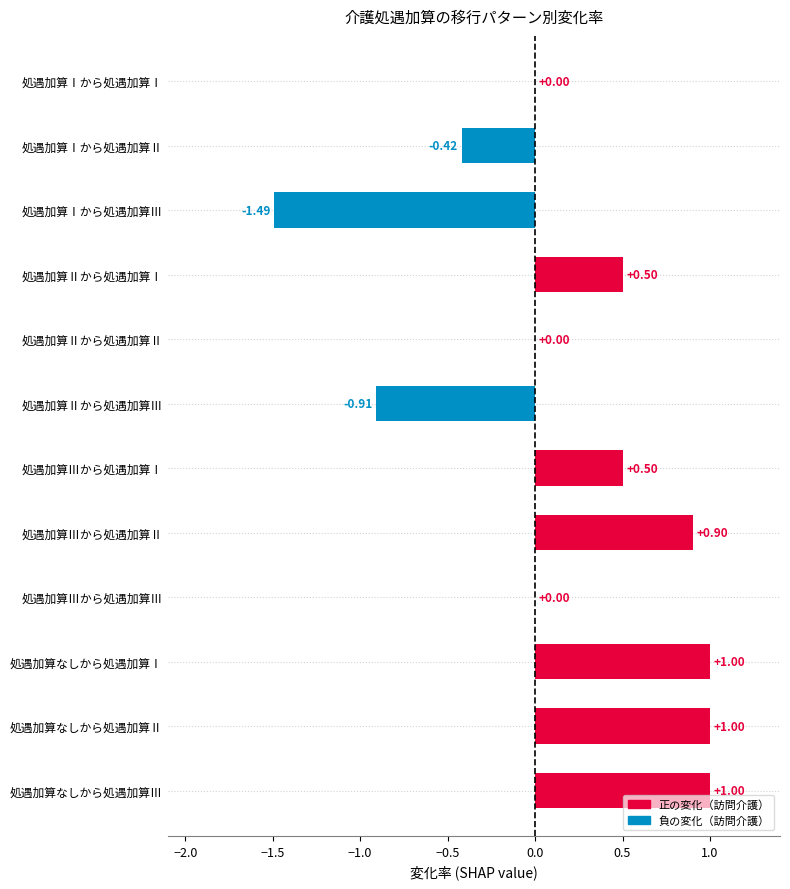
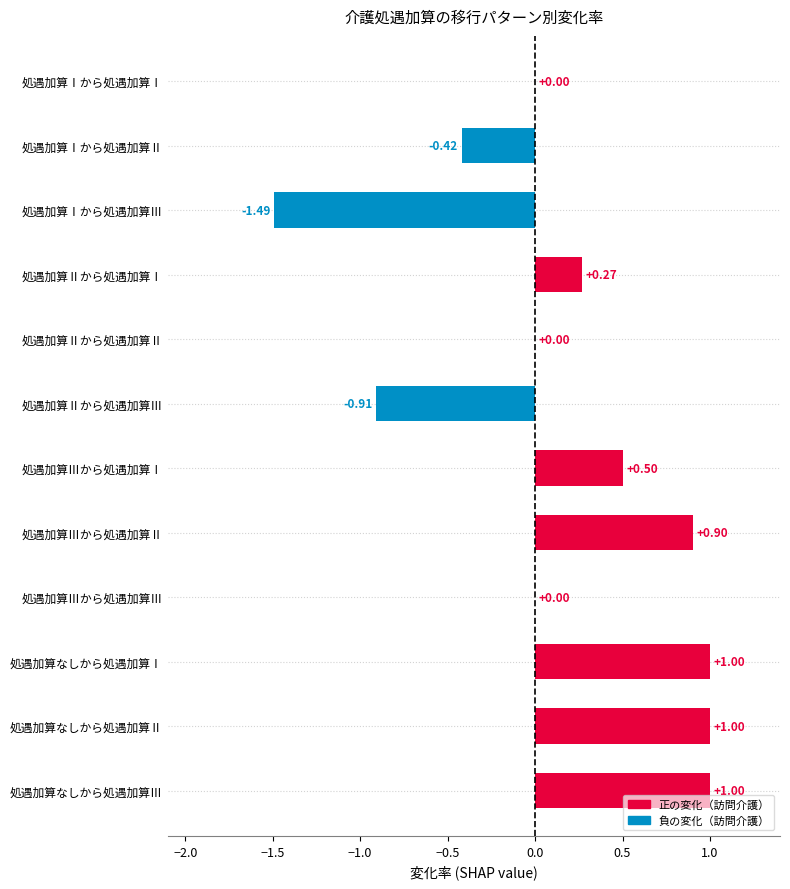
  {
    "処遇加算Ⅰから処遇加算Ⅰ": "+0.00",
    "処遇加算Ⅰから処遇加算Ⅱ": "-0.42",
    "処遇加算Ⅰから処遇加算Ⅲ": "-1.49",
-   "処遇加算Ⅱから処遇加算Ⅰ": "+0.50",
+   "処遇加算Ⅱから処遇加算Ⅰ": "+0.27",
    "処遇加算Ⅱから処遇加算Ⅱ": "+0.00",
    "処遇加算Ⅱから処遇加算Ⅲ": "-0.91",
    "処遇加算Ⅲから処遇加算Ⅰ": "+0.50",
    "処遇加算Ⅲから処遇加算Ⅱ": "+0.90",
    "処遇加算Ⅲから処遇加算Ⅲ": "+0.00",
    "処遇加算なしから処遇加算Ⅰ": "+1.00",
    "処遇加算なしから処遇加算Ⅱ": "+1.00"
  }
